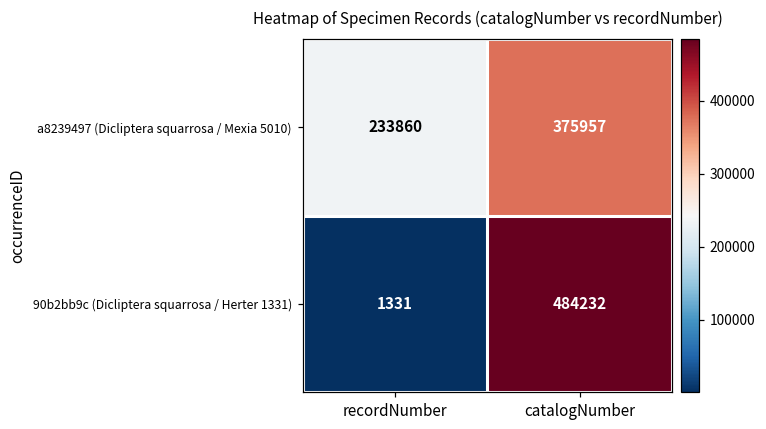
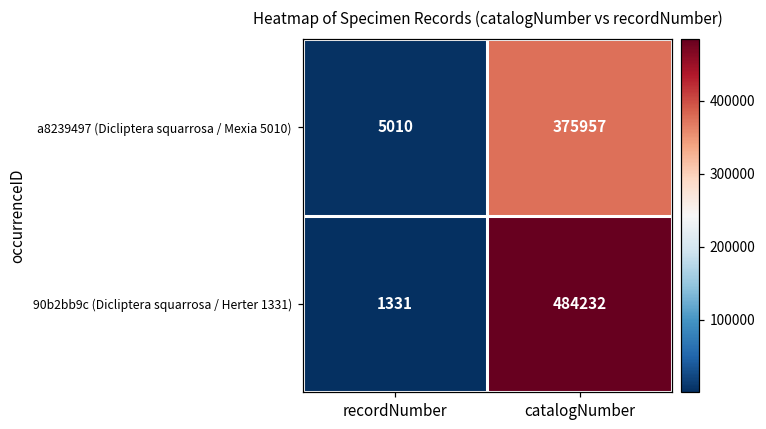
  {
    "a8239497 (Dicliptera squarrosa / Mexia 5010)": {
-     "recordNumber": 233860,
+     "recordNumber": 5010,
      "catalogNumber": 375957
    },
    "90b2bb9c (Dicliptera squarrosa / Herter 1331)": {
      "recordNumber": 1331,
      "catalogNumber": 484232
    }
  }
